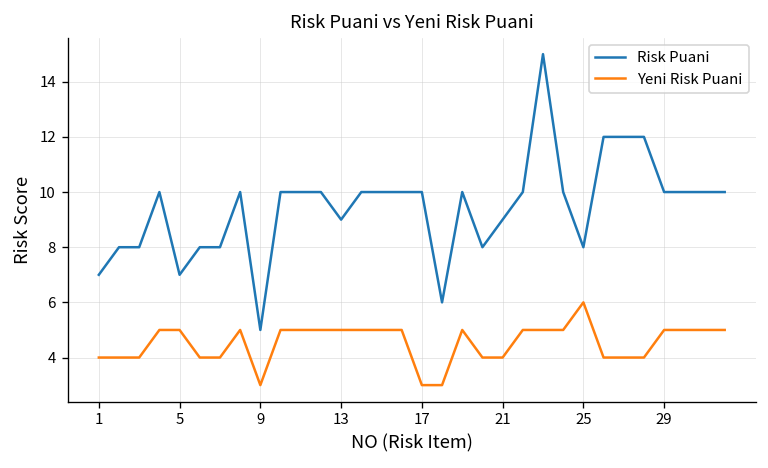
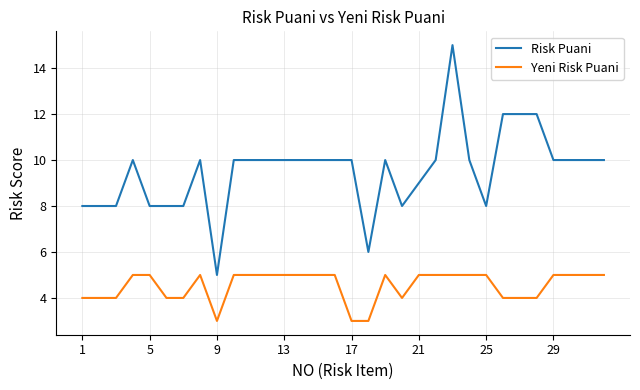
  {
    "Risk Puani": {
-     "1": 7,
-     "5": 7,
+     "1": 8,
+     "5": 8,
      "9": 5,
-     "13": 9,
+     "13": 10,
      "17": 10,
      "21": 9,
      "25": 8,
      "29": 10
    },
    "Yeni Risk Puani": {
      "1": 4,
      "5": 5,
      "9": 3,
      "13": 5,
      "17": 3,
-     "21": 4,
-     "25": 6,
+     "21": 5,
+     "25": 5,
      "29": 5
    }
  }
